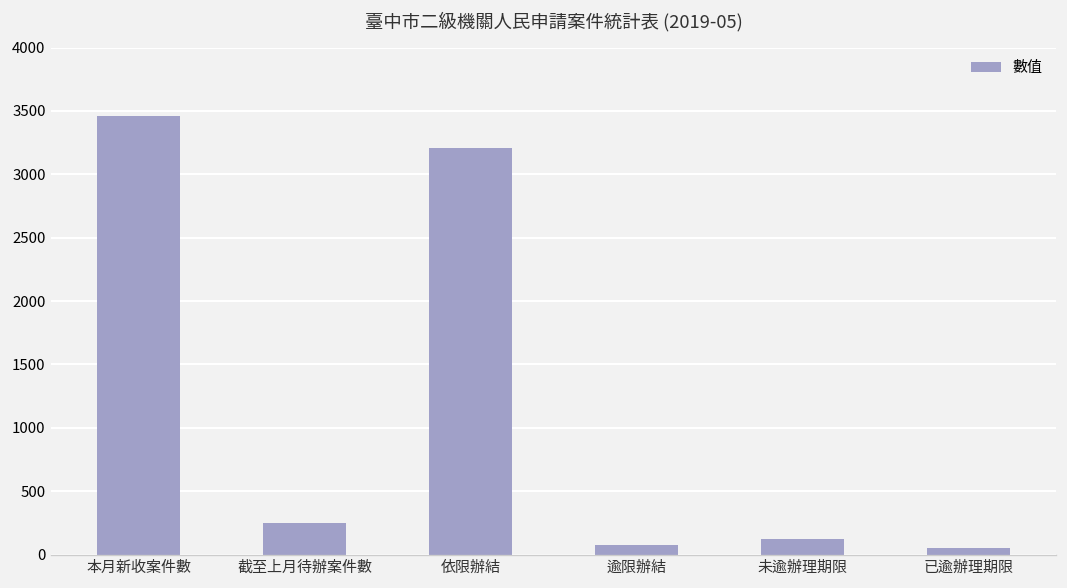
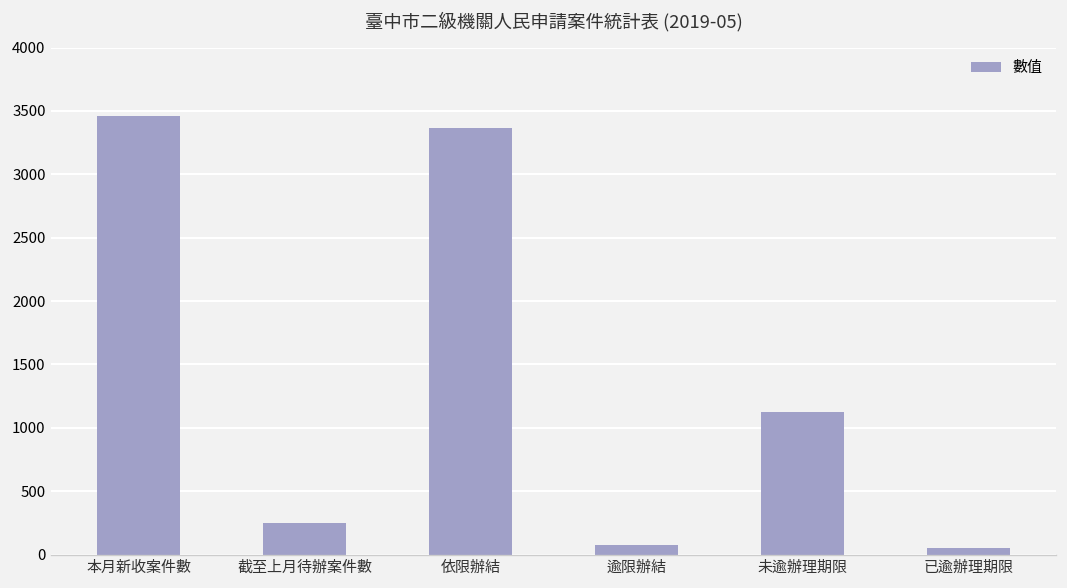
  {
    "本月新收案件數": 3460,
    "截至上月待辦案件數": 250,
-   "依限辦結": 3210,
+   "依限辦結": 3370,
    "逾限辦結": 80,
-   "未逾辦理期限": 120,
+   "未逾辦理期限": 1130,
    "已逾辦理期限": 50
  }
